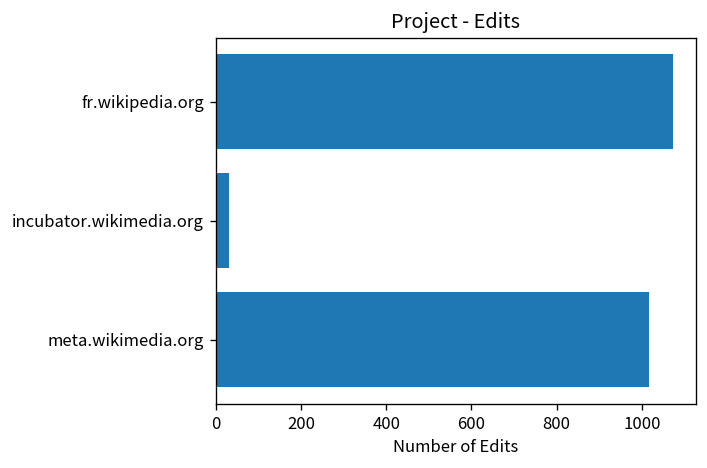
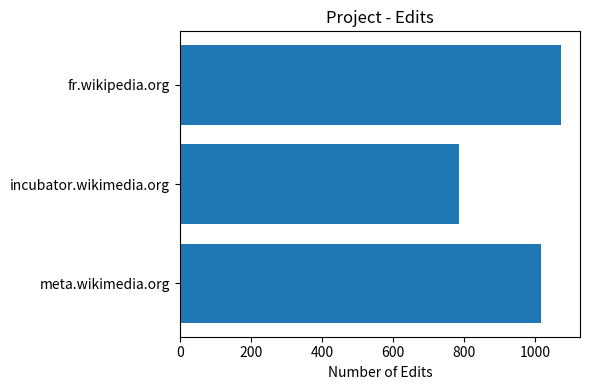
  {
    "fr.wikipedia.org": 1070,
-   "incubator.wikimedia.org": 30,
+   "incubator.wikimedia.org": 790,
    "meta.wikimedia.org": 1020
  }
